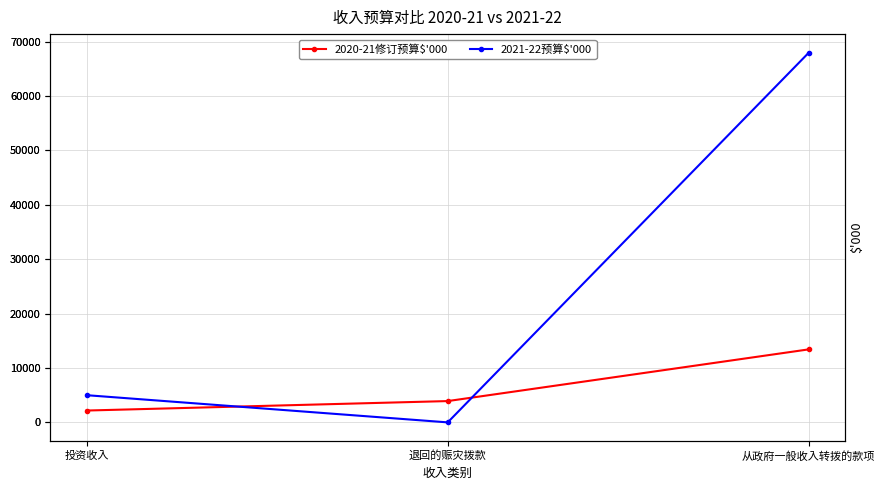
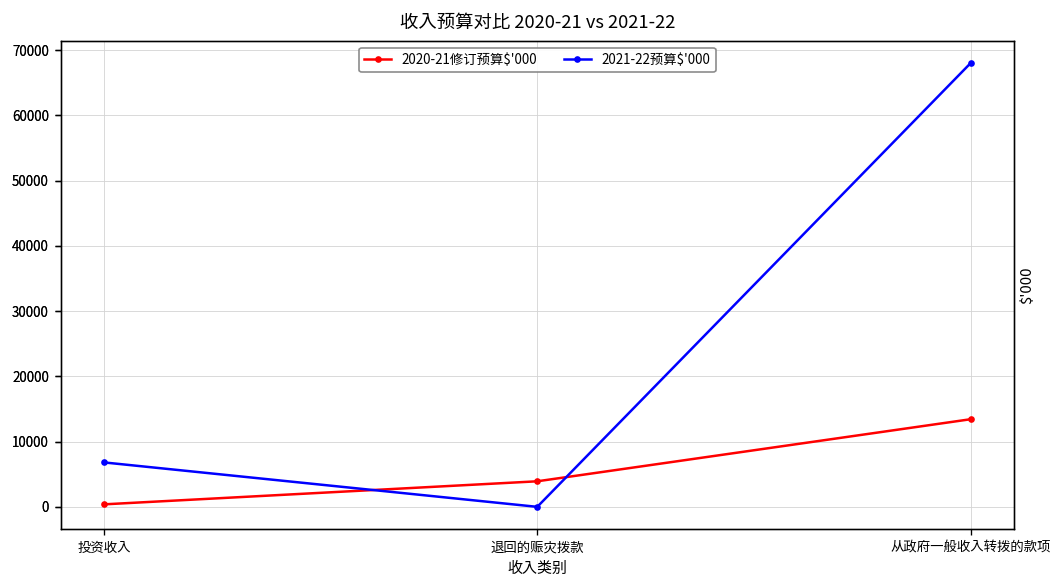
  {
    "2020-21修订预算$'000": {
-     "投资收入": 2000,
+     "投资收入": 0,
      "退回的赈灾拨款": 4000,
      "从政府一般收入转拨的款项": 13000
    },
    "2021-22预算$'000": {
-     "投资收入": 5000,
+     "投资收入": 7000,
      "退回的赈灾拨款": 0,
      "从政府一般收入转拨的款项": 68000
    }
  }
